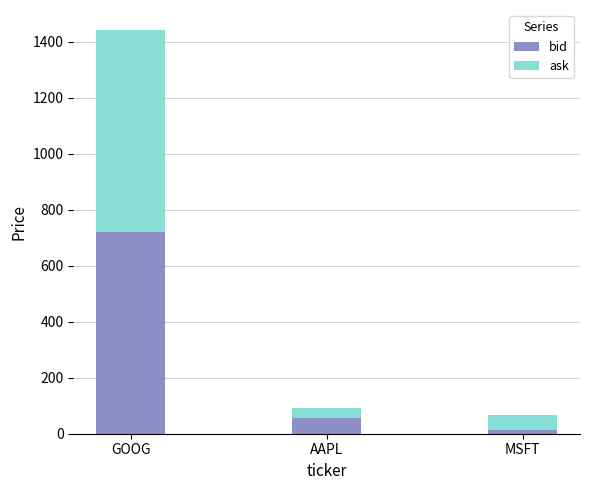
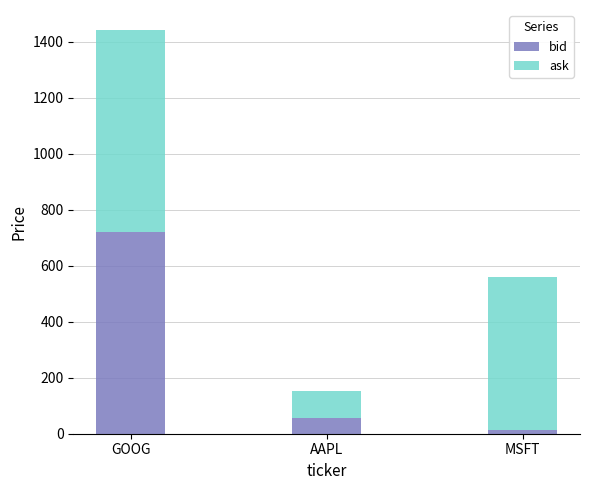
  {
    "bid": {
      "GOOG": 720,
      "AAPL": 60,
      "MSFT": 10
    },
    "ask": {
      "GOOG": 720,
-     "AAPL": 40,
-     "MSFT": 50
+     "AAPL": 100,
+     "MSFT": 540
    }
  }
